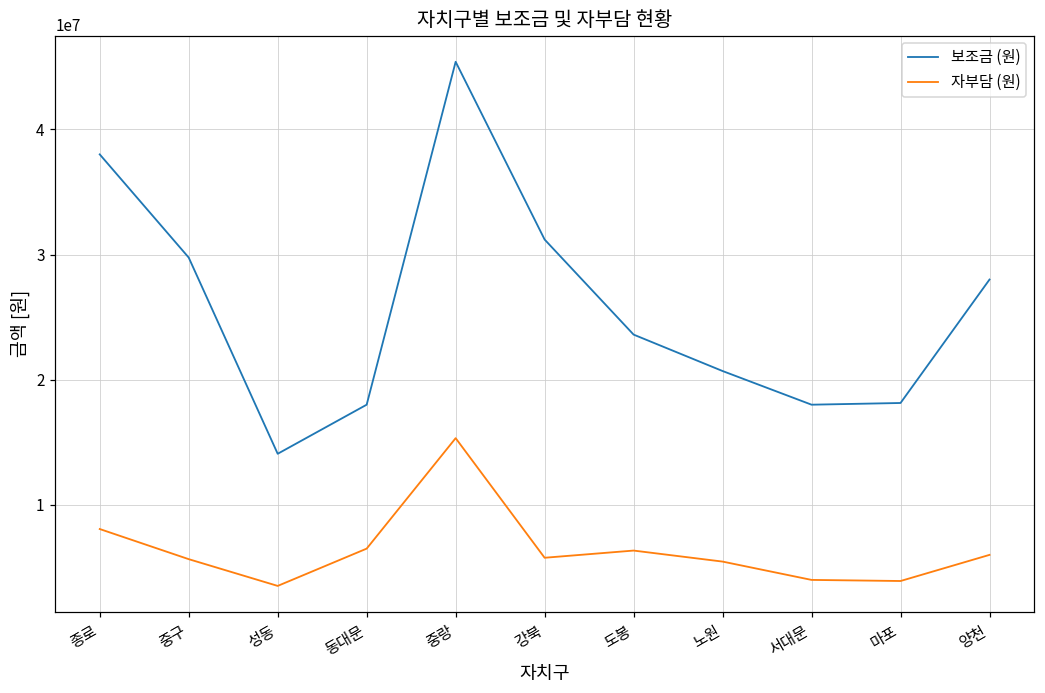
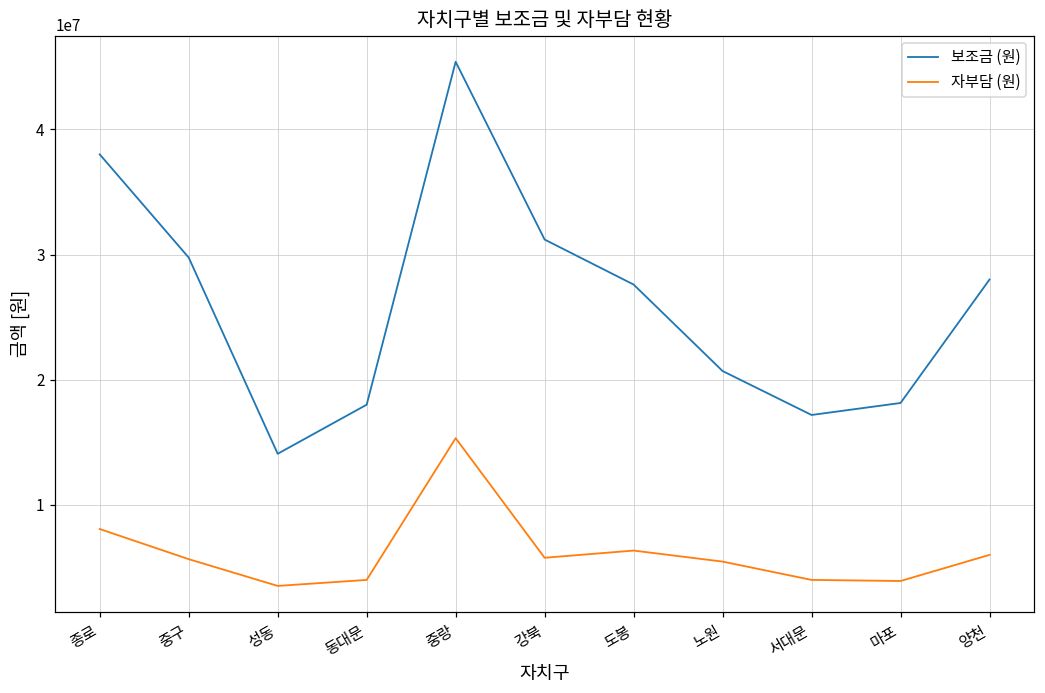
  {
    "보조금 (원)": {
      "종로": 38000000,
      "중구": 29800000,
      "성동": 14100000,
      "동대문": 18000000,
      "중랑": 45400000,
      "강북": 31200000,
-     "도봉": 23600000,
+     "도봉": 27600000,
      "노원": 20700000,
-     "서대문": 18000000,
+     "서대문": 17200000,
      "마포": 18100000,
      "양천": 28000000
    },
    "자부담 (원)": {
      "종로": 8100000,
      "중구": 5700000,
      "성동": 3500000,
-     "동대문": 6500000,
+     "동대문": 4000000,
      "중랑": 15300000,
      "강북": 5800000,
      "도봉": 6300000,
      "노원": 5500000,
      "서대문": 4000000,
      "마포": 3900000,
      "양천": 6000000
    }
  }
